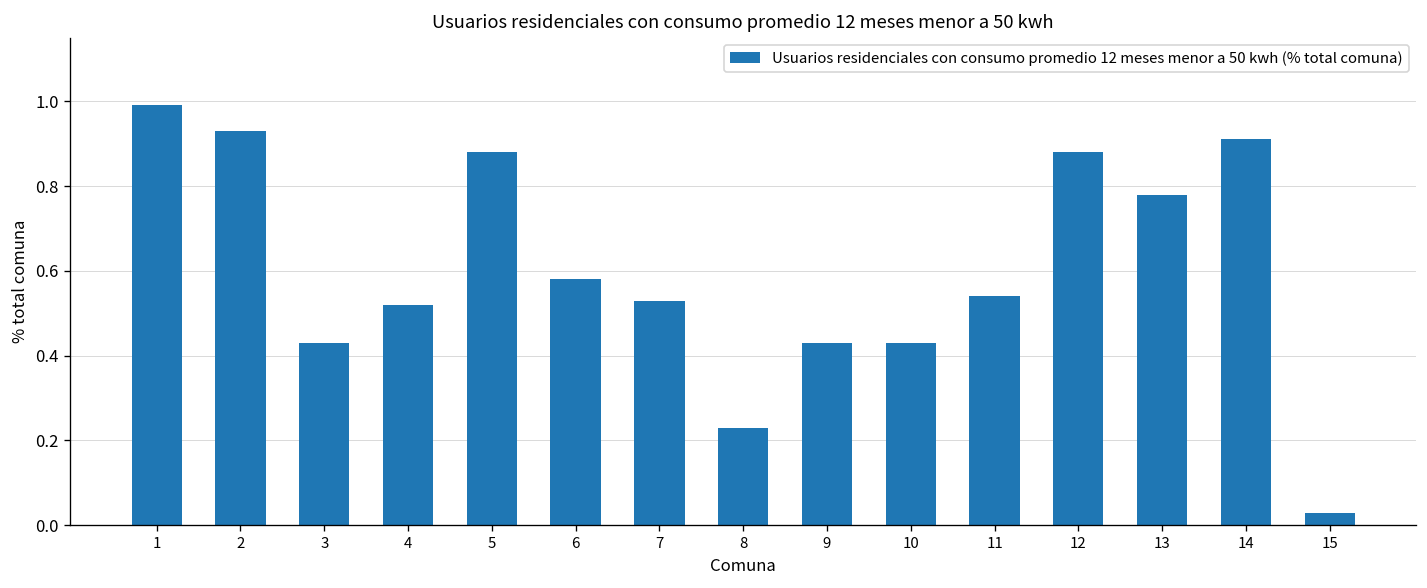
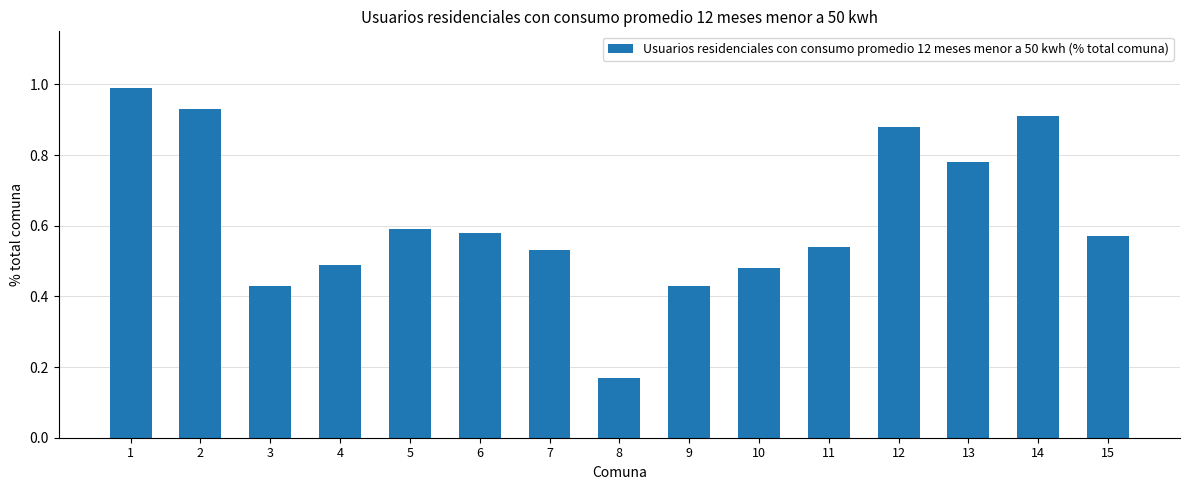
  {
    "1": 0.99,
    "2": 0.93,
    "3": 0.43,
-   "4": 0.52,
-   "5": 0.88,
+   "4": 0.49,
+   "5": 0.59,
    "6": 0.58,
    "7": 0.53,
-   "8": 0.23,
+   "8": 0.17,
    "9": 0.43,
-   "10": 0.43,
+   "10": 0.48,
    "11": 0.54,
    "12": 0.88,
    "13": 0.78,
    "14": 0.91,
-   "15": 0.03
+   "15": 0.57
  }
